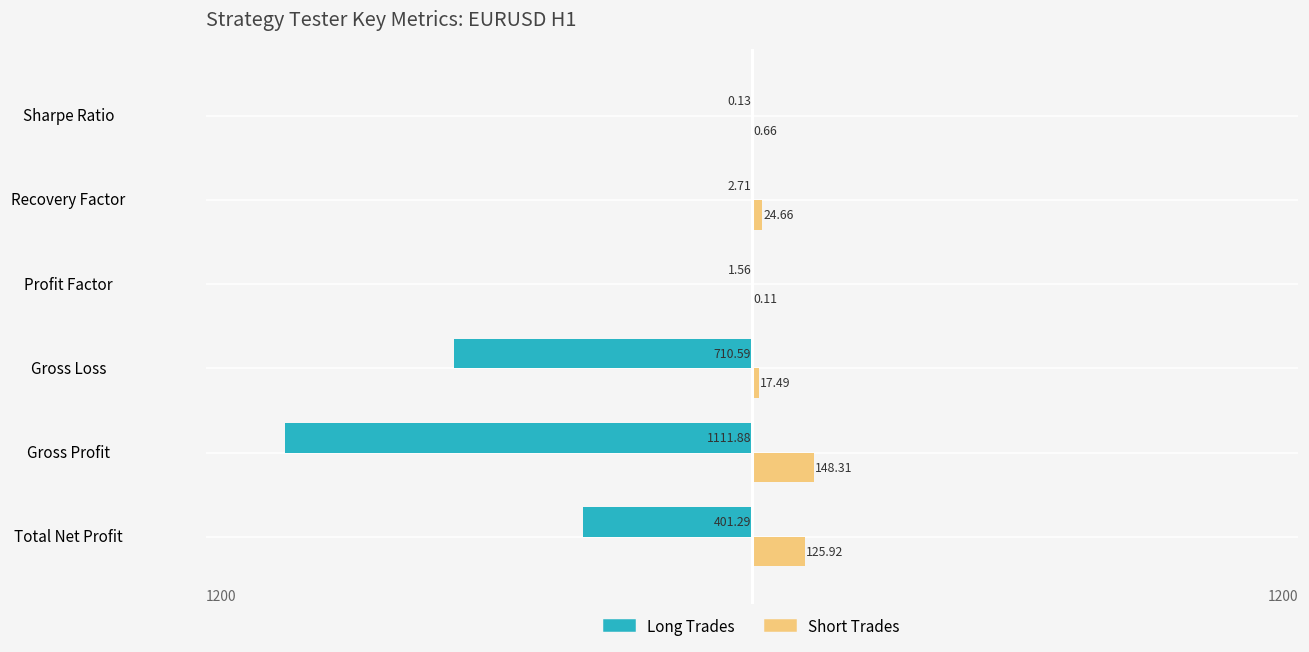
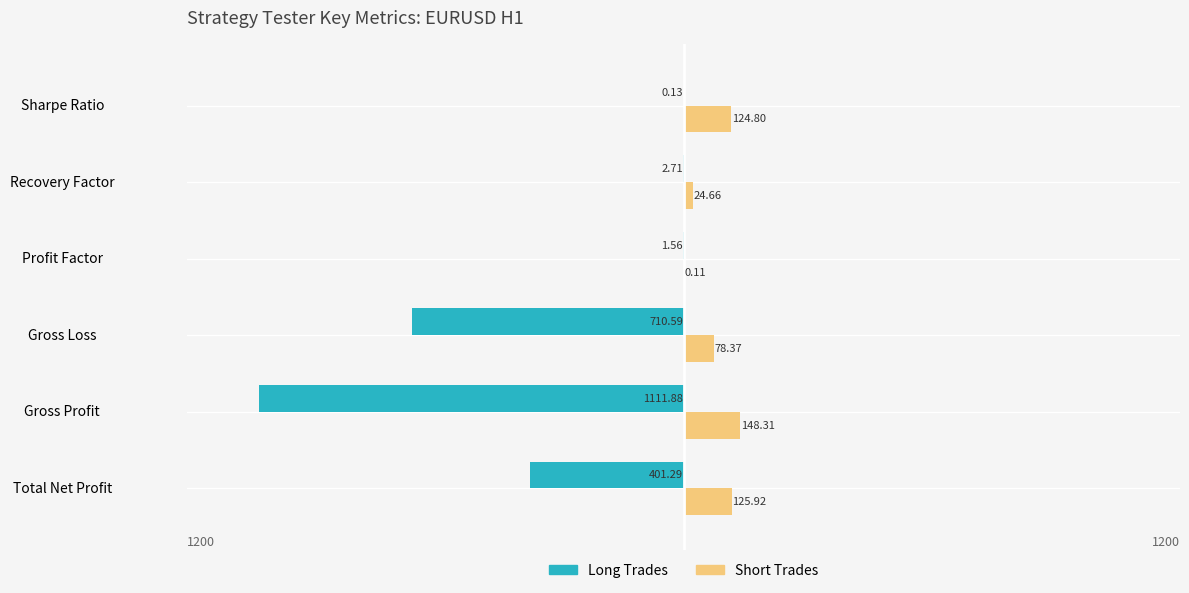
  {
    "Short Trades": {
-     "Sharpe Ratio": 0.66,
+     "Sharpe Ratio": 124.80,
      "Recovery Factor": 24.66,
      "Profit Factor": 0.11,
-     "Gross Loss": 17.49,
+     "Gross Loss": 78.37,
      "Gross Profit": 148.31,
      "Total Net Profit": 125.92
    }
  }
